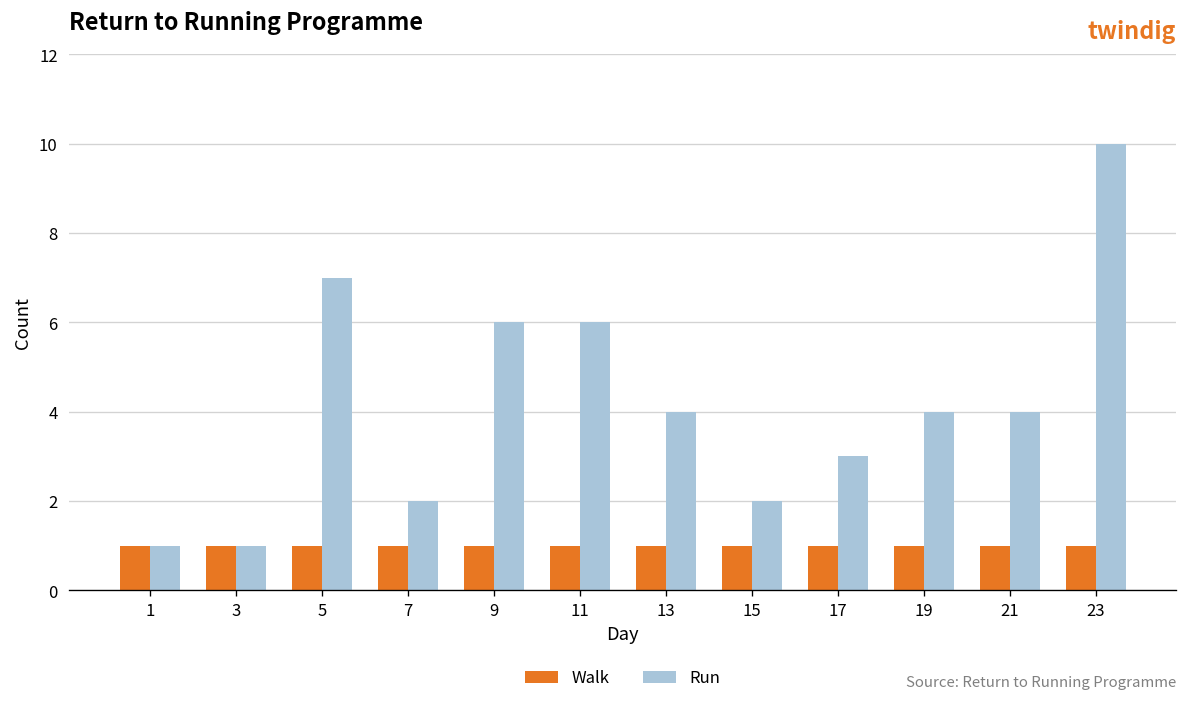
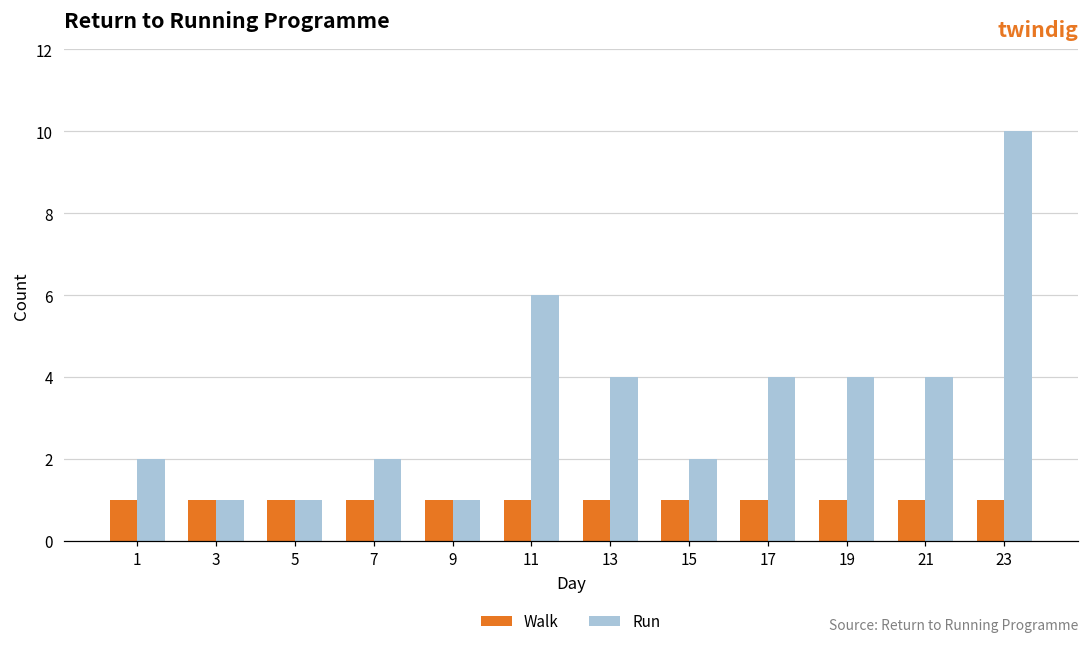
  {
    "Walk": {
      "1": 1,
      "3": 1,
      "5": 1,
      "7": 1,
      "9": 1,
      "11": 1,
      "13": 1,
      "15": 1,
      "17": 1,
      "19": 1,
      "21": 1,
      "23": 1
    },
    "Run": {
-     "1": 1,
+     "1": 2,
      "3": 1,
-     "5": 7,
+     "5": 1,
      "7": 2,
-     "9": 6,
+     "9": 1,
      "11": 6,
      "13": 4,
      "15": 2,
-     "17": 3,
+     "17": 4,
      "19": 4,
      "21": 4,
      "23": 10
    }
  }
